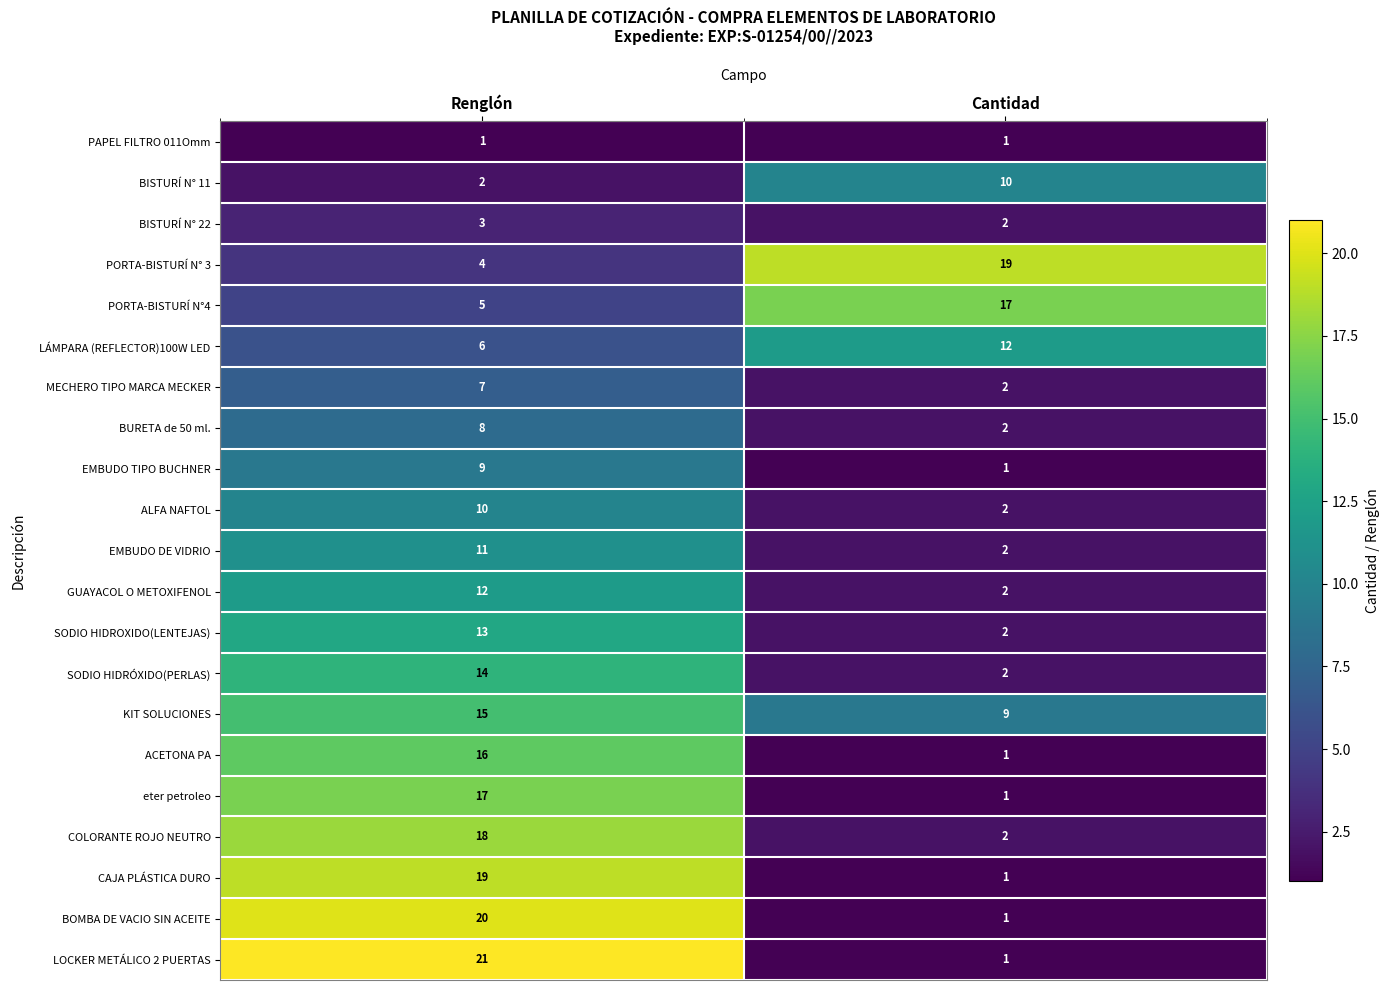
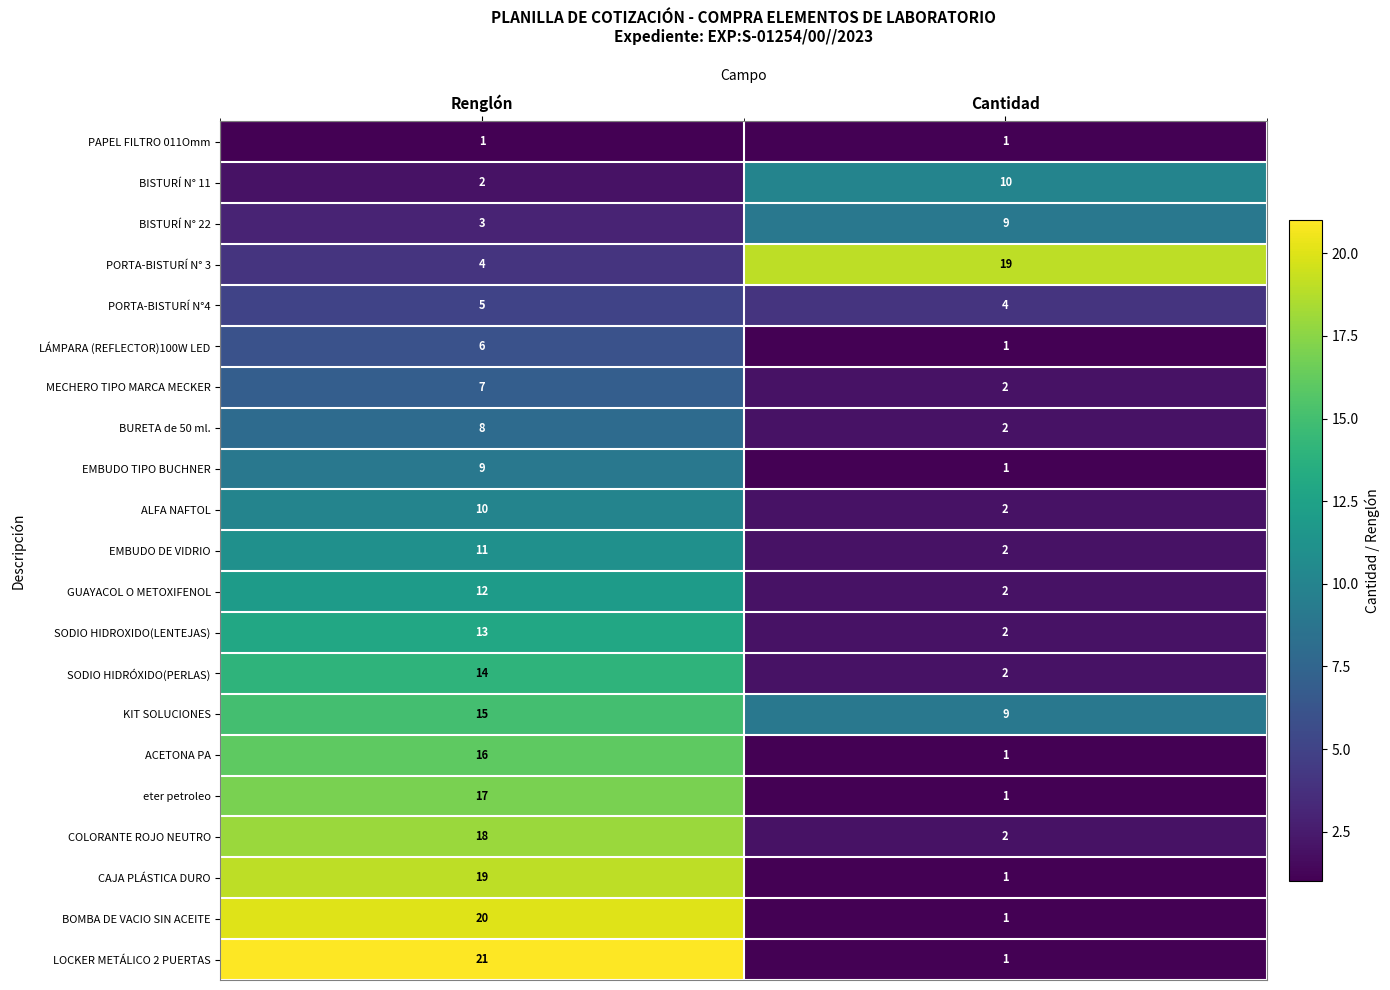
  {
    "PAPEL FILTRO 011Omm": {
      "Renglón": 1,
      "Cantidad": 1
    },
    "BISTURÍ N° 11": {
      "Renglón": 2,
      "Cantidad": 10
    },
    "BISTURÍ N° 22": {
      "Renglón": 3,
-     "Cantidad": 2
+     "Cantidad": 9
    },
    "PORTA-BISTURÍ N° 3": {
      "Renglón": 4,
      "Cantidad": 19
    },
    "PORTA-BISTURÍ N°4": {
      "Renglón": 5,
-     "Cantidad": 17
+     "Cantidad": 4
    },
    "LÁMPARA (REFLECTOR)100W LED": {
      "Renglón": 6,
-     "Cantidad": 12
+     "Cantidad": 1
    },
    "MECHERO TIPO MARCA MECKER": {
      "Renglón": 7,
      "Cantidad": 2
    },
    "BURETA de 50 ml.": {
      "Renglón": 8,
      "Cantidad": 2
    },
    "EMBUDO TIPO BUCHNER": {
      "Renglón": 9,
      "Cantidad": 1
    },
    "ALFA NAFTOL": {
      "Renglón": 10,
      "Cantidad": 2
    },
    "EMBUDO DE VIDRIO": {
      "Renglón": 11,
      "Cantidad": 2
    },
    "GUAYACOL O METOXIFENOL": {
      "Renglón": 12,
      "Cantidad": 2
    },
    "SODIO HIDROXIDO(LENTEJAS)": {
      "Renglón": 13,
      "Cantidad": 2
    },
    "SODIO HIDRÓXIDO(PERLAS)": {
      "Renglón": 14,
      "Cantidad": 2
    },
    "KIT SOLUCIONES": {
      "Renglón": 15,
      "Cantidad": 9
    },
    "ACETONA PA": {
      "Renglón": 16,
      "Cantidad": 1
    },
    "eter petroleo": {
      "Renglón": 17,
      "Cantidad": 1
    },
    "COLORANTE ROJO NEUTRO": {
      "Renglón": 18,
      "Cantidad": 2
    },
    "CAJA PLÁSTICA DURO": {
      "Renglón": 19,
      "Cantidad": 1
    },
    "BOMBA DE VACIO SIN ACEITE": {
      "Renglón": 20,
      "Cantidad": 1
    },
    "LOCKER METÁLICO 2 PUERTAS": {
      "Renglón": 21,
      "Cantidad": 1
    }
  }
